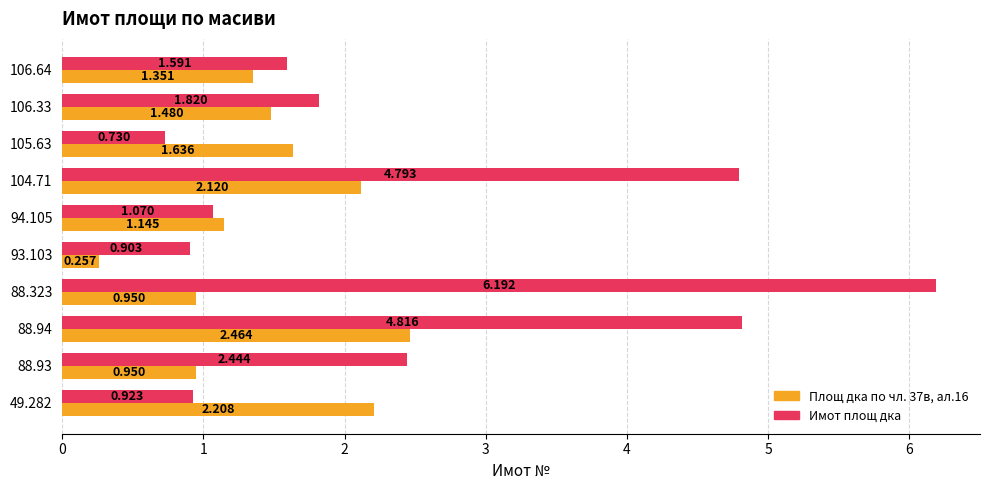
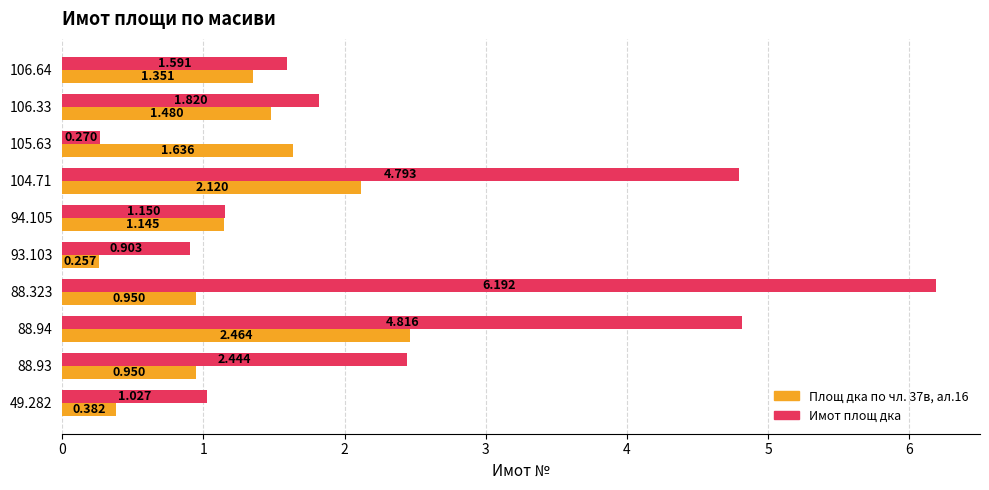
  {
    "Площ дка по чл. 37в, ал.16": {
      "106.64": 1.351,
      "106.33": 1.480,
      "105.63": 1.636,
      "104.71": 2.120,
      "94.105": 1.145,
      "93.103": 0.257,
      "88.323": 0.950,
      "88.94": 2.464,
      "88.93": 0.950,
-     "49.282": 2.208
+     "49.282": 0.382
    },
    "Имот площ дка": {
      "106.64": 1.591,
      "106.33": 1.820,
-     "105.63": 0.730,
+     "105.63": 0.270,
      "104.71": 4.793,
-     "94.105": 1.070,
+     "94.105": 1.150,
      "93.103": 0.903,
      "88.323": 6.192,
      "88.94": 4.816,
      "88.93": 2.444,
-     "49.282": 0.923
+     "49.282": 1.027
    }
  }
